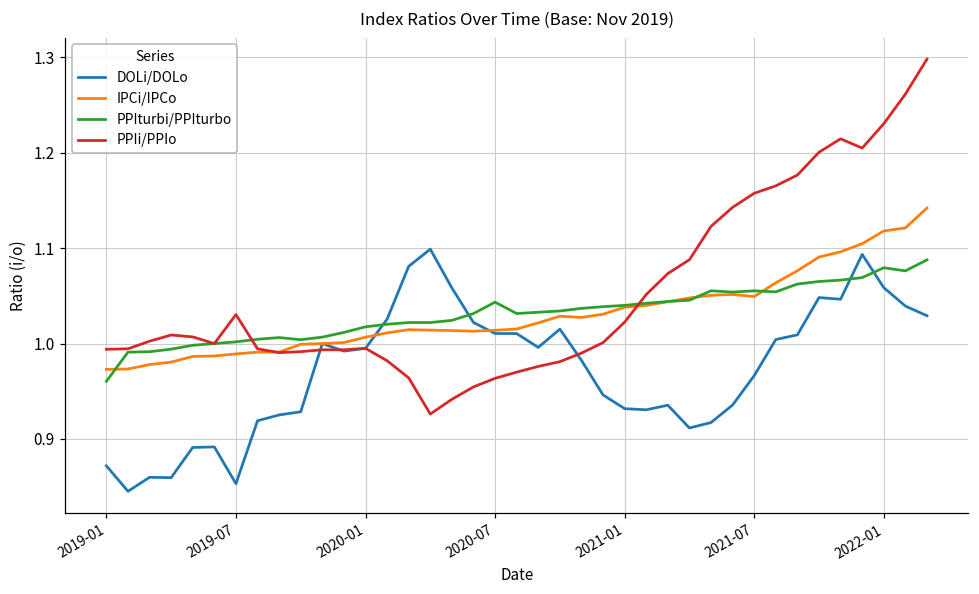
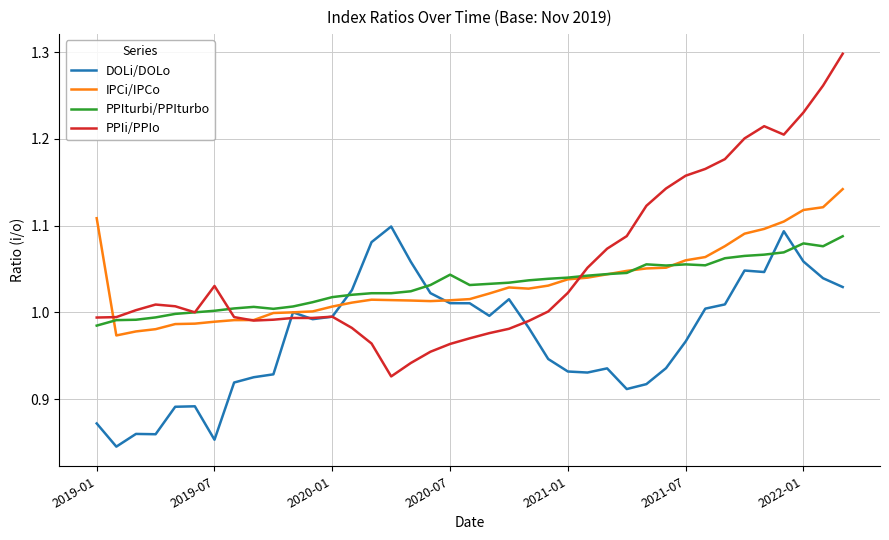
  {
    "DOLi/DOLo": {
      "2019-01": 0.87,
      "2019-07": 0.85,
      "2020-07": 1.01,
      "2021-01": 0.93,
      "2021-07": 0.97,
      "2022-01": 1.06
    },
    "IPCi/IPCo": {
-     "2019-01": 0.97,
+     "2019-01": 1.11,
      "2019-07": 0.99,
      "2020-01": 1.01,
      "2020-07": 1.01,
-     "2021-07": 1.05,
+     "2021-07": 1.06,
      "2022-01": 1.12
    },
    "PPIturbi/PPIturbo": {
-     "2019-01": 0.96,
+     "2019-01": 0.98,
      "2019-07": 1.00,
      "2020-01": 1.02,
      "2020-07": 1.04,
      "2021-07": 1.06,
      "2022-01": 1.08
    },
    "PPIi/PPIo": {
      "2019-01": 0.99,
      "2019-07": 1.03,
      "2020-07": 0.96,
      "2021-01": 1.02,
      "2021-07": 1.16,
      "2022-01": 1.23
    }
  }
